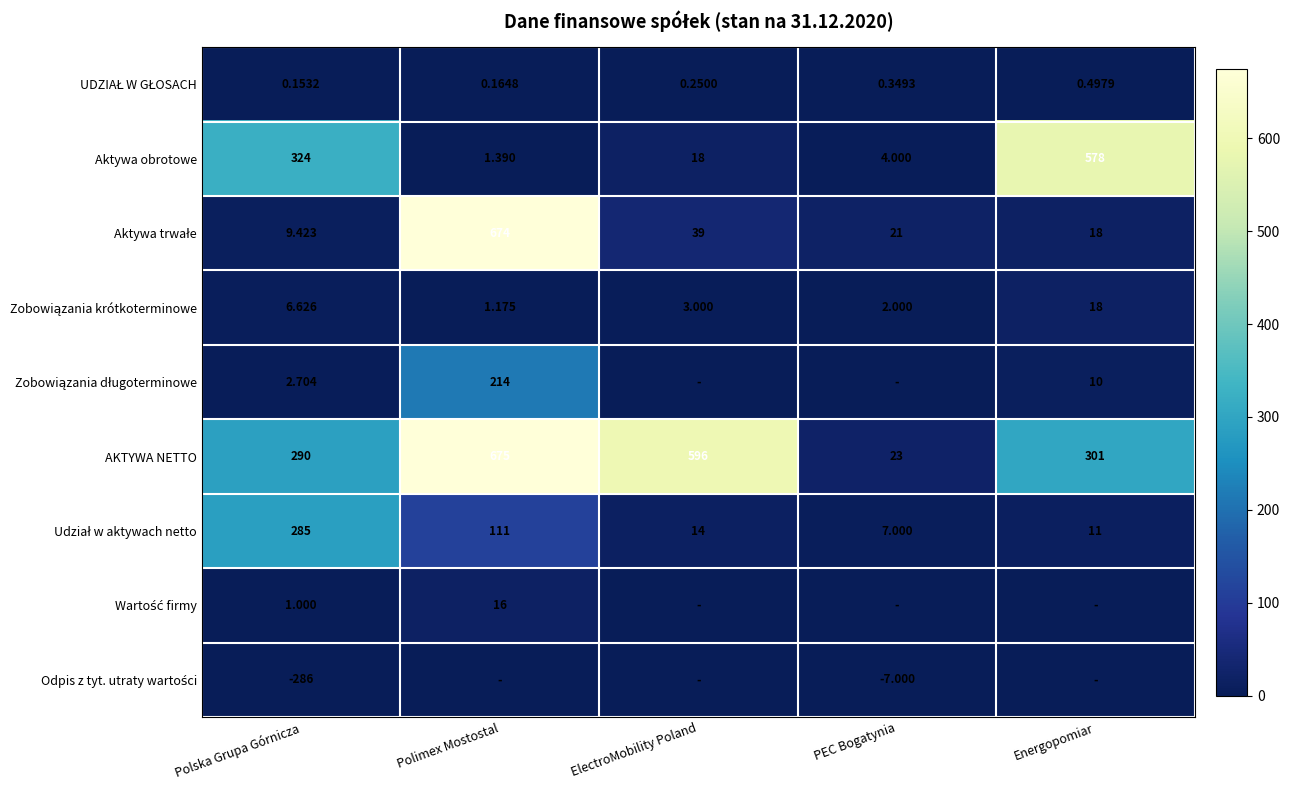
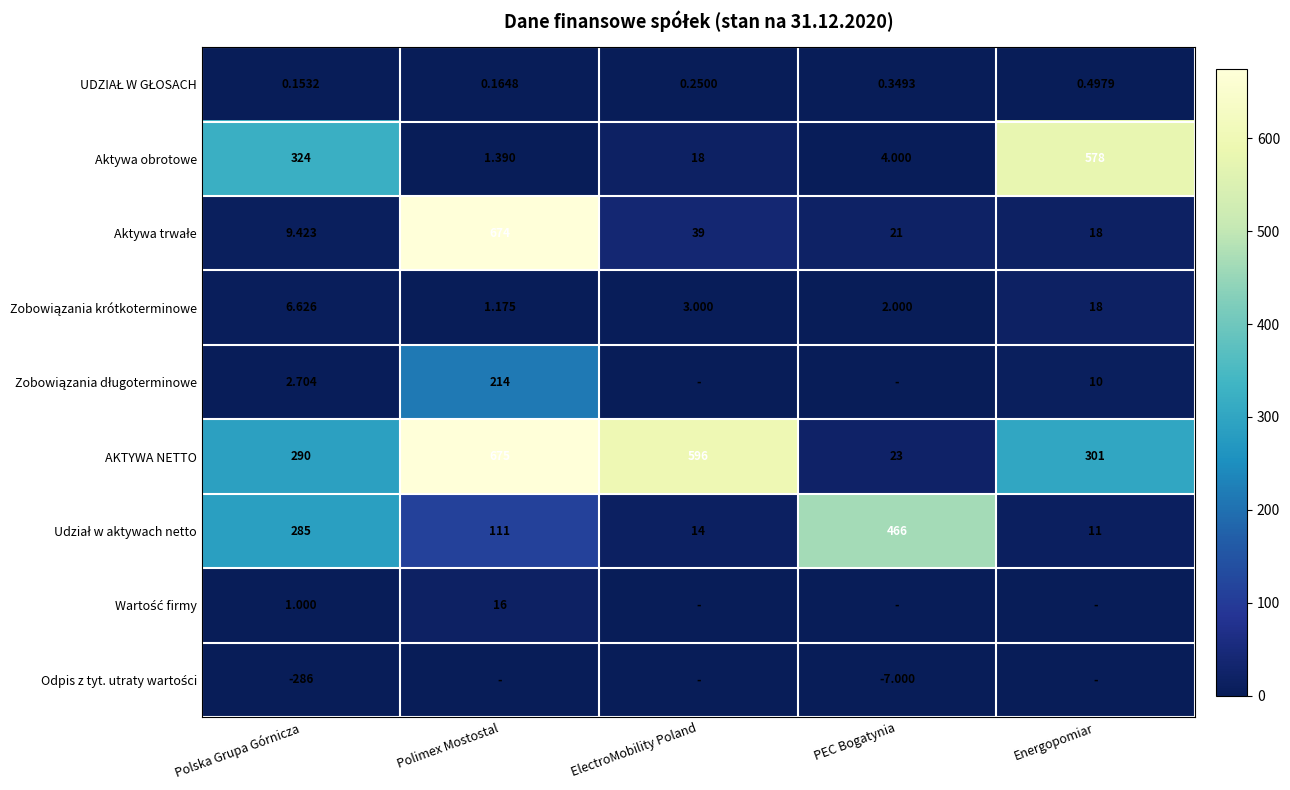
  {
    "UDZIAŁ W GŁOSACH": {
      "Polska Grupa Górnicza": 0.1532,
      "Polimex Mostostal": 0.1648,
      "ElectroMobility Poland": 0.2500,
      "PEC Bogatynia": 0.3493,
      "Energopomiar": 0.4979
    },
    "Aktywa obrotowe": {
      "Polska Grupa Górnicza": 324,
      "Polimex Mostostal": 1.390,
      "ElectroMobility Poland": 18,
      "PEC Bogatynia": 4.000,
      "Energopomiar": 578
    },
    "Aktywa trwałe": {
      "Polska Grupa Górnicza": 9.423,
      "ElectroMobility Poland": 39,
      "PEC Bogatynia": 21,
      "Energopomiar": 18
    },
    "Zobowiązania krótkoterminowe": {
      "Polska Grupa Górnicza": 6.626,
      "Polimex Mostostal": 1.175,
      "ElectroMobility Poland": 3.000,
      "PEC Bogatynia": 2.000,
      "Energopomiar": 18
    },
    "Zobowiązania długoterminowe": {
      "Polska Grupa Górnicza": 2.704,
      "Polimex Mostostal": 214,
      "Energopomiar": 10
    },
    "AKTYWA NETTO": {
      "Polska Grupa Górnicza": 290,
      "ElectroMobility Poland": 596,
      "PEC Bogatynia": 23,
      "Energopomiar": 301
    },
    "Udział w aktywach netto": {
      "Polska Grupa Górnicza": 285,
      "Polimex Mostostal": 111,
      "ElectroMobility Poland": 14,
-     "PEC Bogatynia": 7.000,
+     "PEC Bogatynia": 466,
      "Energopomiar": 11
    },
    "Wartość firmy": {
      "Polska Grupa Górnicza": 1.000,
      "Polimex Mostostal": 16
    },
    "Odpis z tyt. utraty wartości": {
      "Polska Grupa Górnicza": -286,
      "PEC Bogatynia": -7.000
    }
  }
